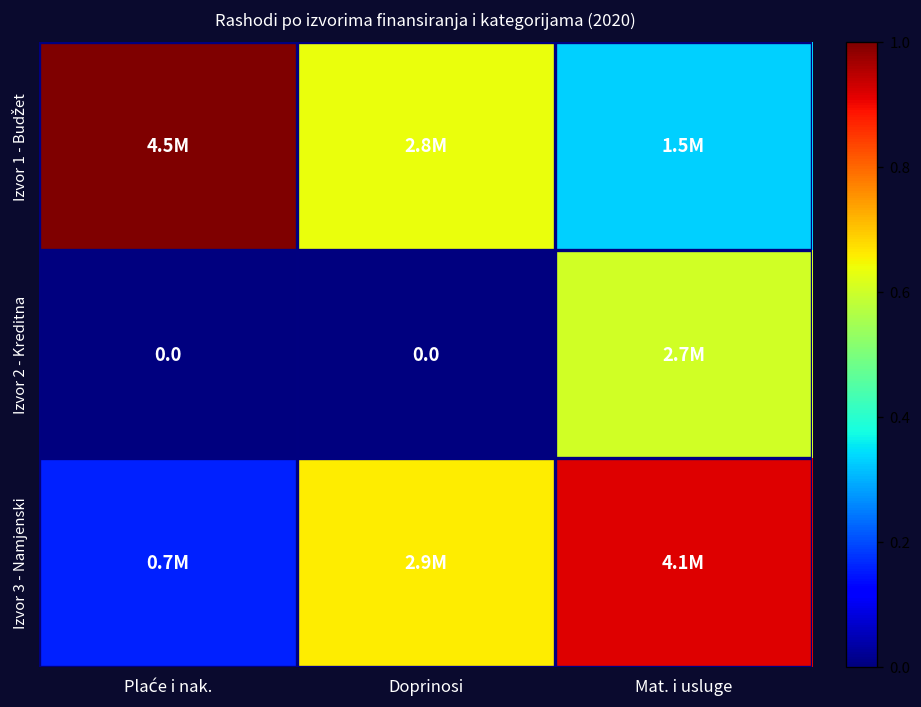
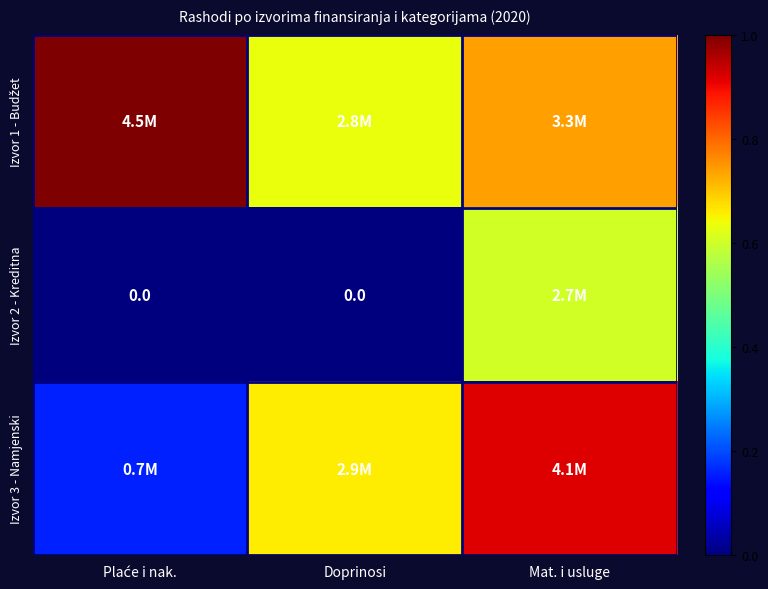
  {
    "Izvor 1 - Budžet": {
      "Plaće i nak.": "4.5M",
      "Doprinosi": "2.8M",
-     "Mat. i usluge": "1.5M"
+     "Mat. i usluge": "3.3M"
    },
    "Izvor 2 - Kreditna": {
      "Plaće i nak.": "0.0",
      "Doprinosi": "0.0",
      "Mat. i usluge": "2.7M"
    },
    "Izvor 3 - Namjenski": {
      "Plaće i nak.": "0.7M",
      "Doprinosi": "2.9M",
      "Mat. i usluge": "4.1M"
    }
  }
